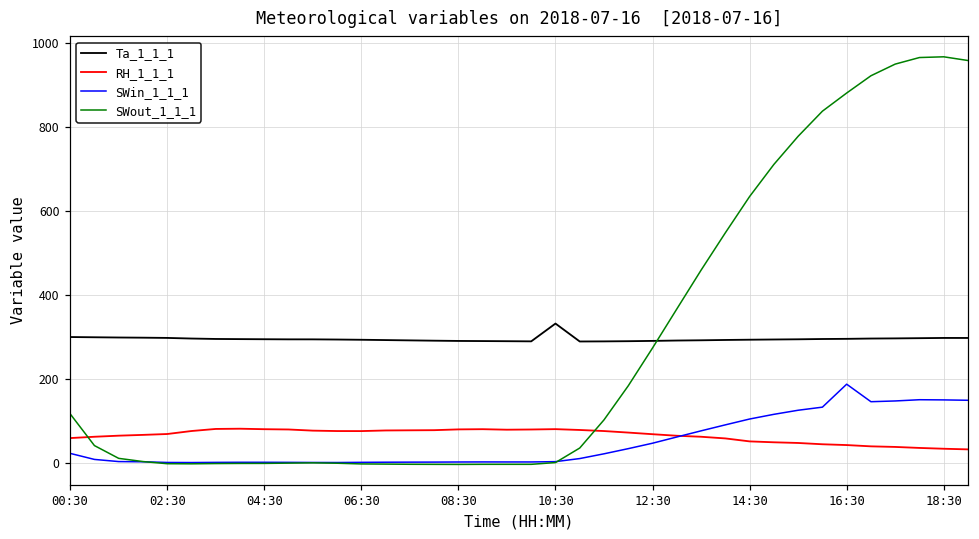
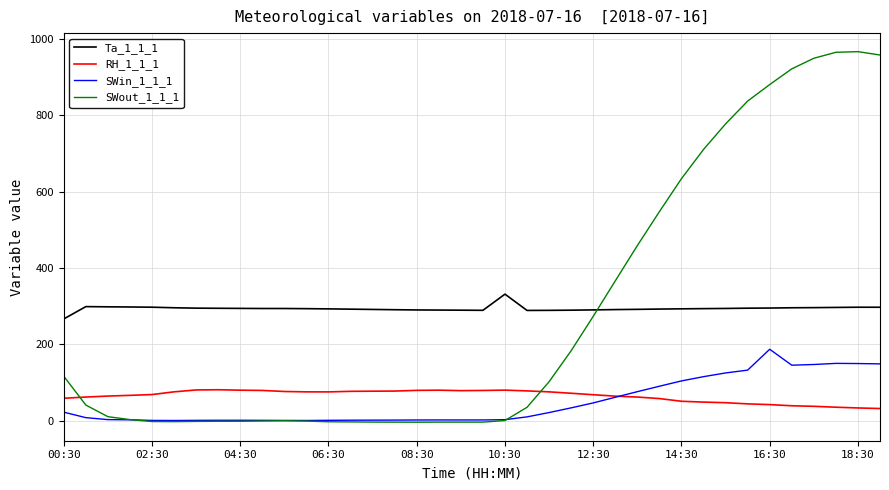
  {
    "Ta_1_1_1": {
-     "00:30": 300,
+     "00:30": 270,
      "02:30": 300,
      "04:30": 290,
      "06:30": 290,
      "08:30": 290,
      "10:30": 330,
      "12:30": 290,
      "14:30": 290,
      "16:30": 290,
      "18:30": 300
    },
    "RH_1_1_1": {
      "00:30": 60,
      "02:30": 70,
      "04:30": 80,
      "06:30": 80,
      "08:30": 80,
      "10:30": 80,
      "12:30": 70,
      "14:30": 50,
      "16:30": 40,
      "18:30": 30
    },
    "SWin_1_1_1": {
      "00:30": 20,
      "12:30": 50,
      "14:30": 100,
      "16:30": 190,
      "18:30": 150
    },
    "SWout_1_1_1": {
      "00:30": 120,
      "12:30": 270,
      "14:30": 630,
      "16:30": 880,
      "18:30": 970
    }
  }
